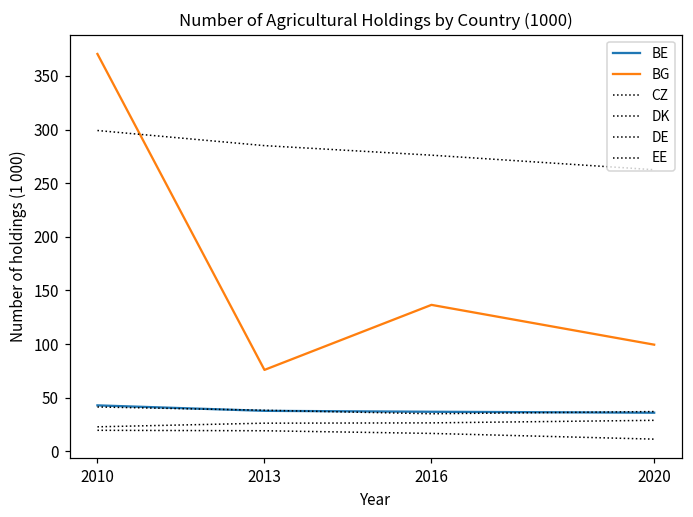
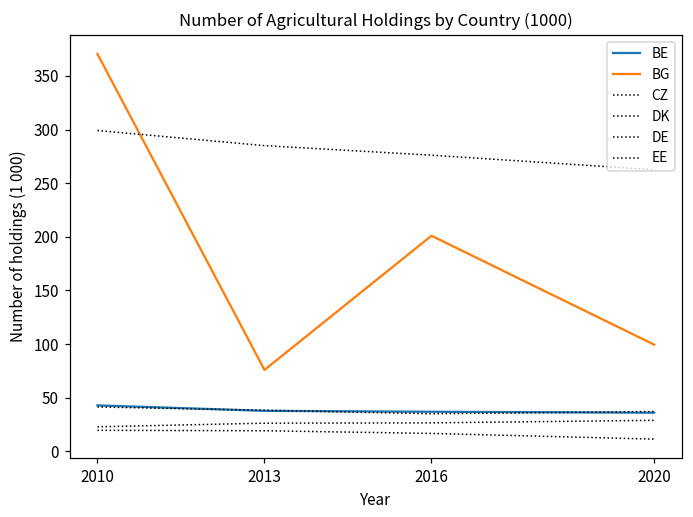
  {
    "BG": {
      "2010": 370,
      "2013": 80,
-     "2016": 140,
+     "2016": 200,
      "2020": 100
    }
  }
